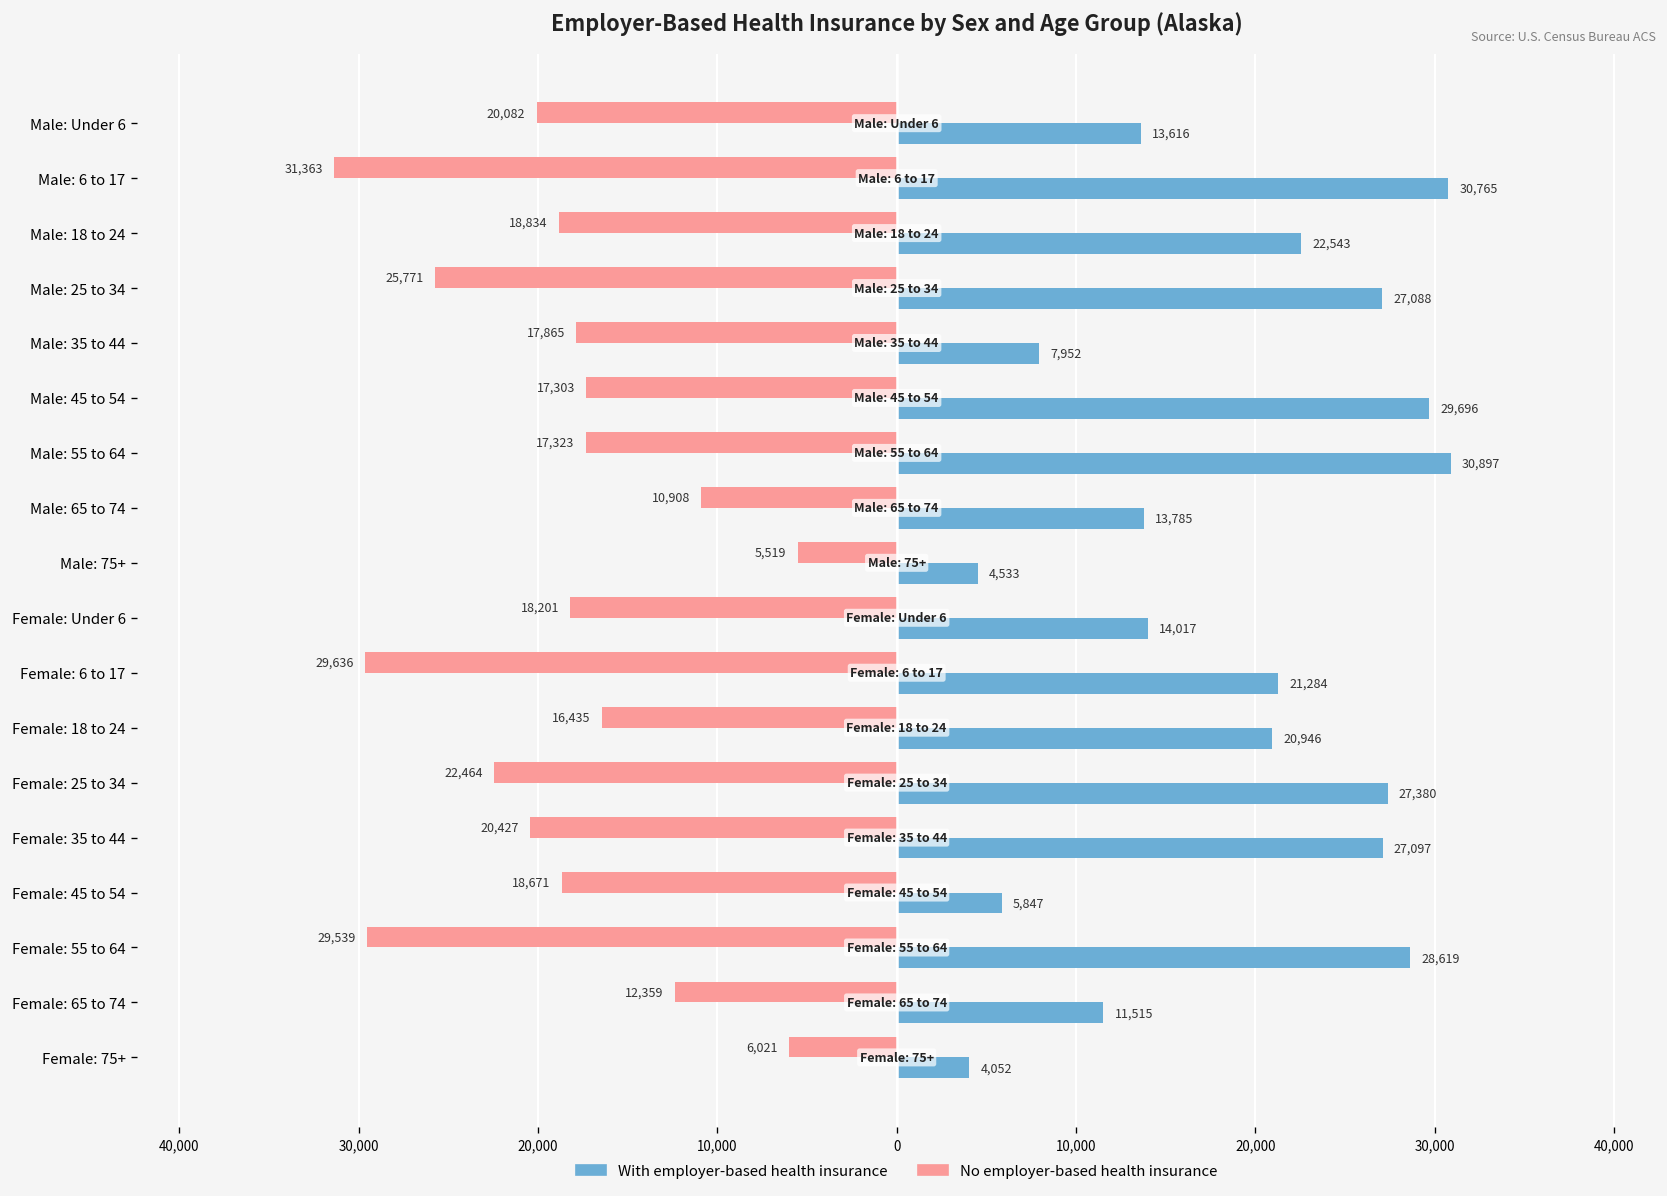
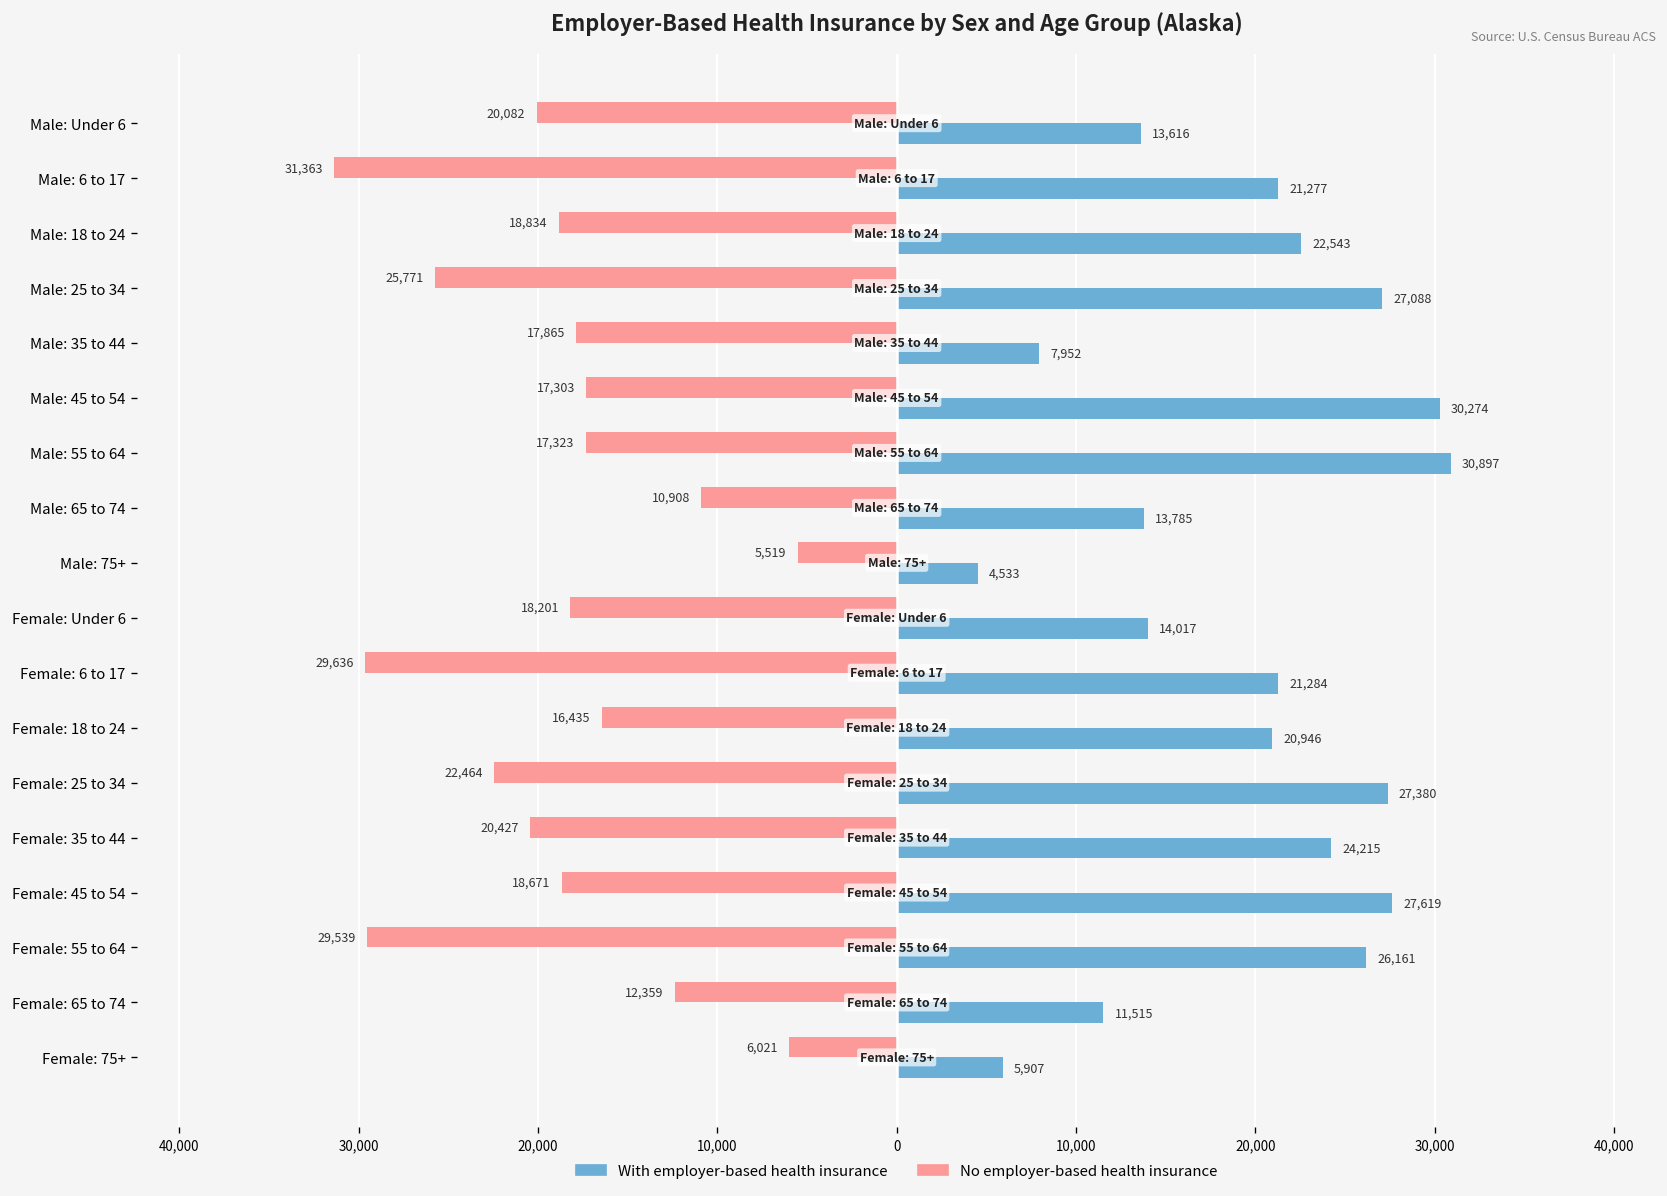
  {
    "With employer-based health insurance": {
      "Male: Under 6": "13,616",
-     "Male: 6 to 17": "30,765",
+     "Male: 6 to 17": "21,277",
      "Male: 18 to 24": "22,543",
      "Male: 25 to 34": "27,088",
      "Male: 35 to 44": "7,952",
-     "Male: 45 to 54": "29,696",
+     "Male: 45 to 54": "30,274",
      "Male: 55 to 64": "30,897",
      "Male: 65 to 74": "13,785",
      "Male: 75+": "4,533",
      "Female: Under 6": "14,017",
      "Female: 6 to 17": "21,284",
      "Female: 18 to 24": "20,946",
      "Female: 25 to 34": "27,380",
-     "Female: 35 to 44": "27,097",
-     "Female: 45 to 54": "5,847",
-     "Female: 55 to 64": "28,619",
+     "Female: 35 to 44": "24,215",
+     "Female: 45 to 54": "27,619",
+     "Female: 55 to 64": "26,161",
      "Female: 65 to 74": "11,515",
-     "Female: 75+": "4,052"
+     "Female: 75+": "5,907"
    }
  }
